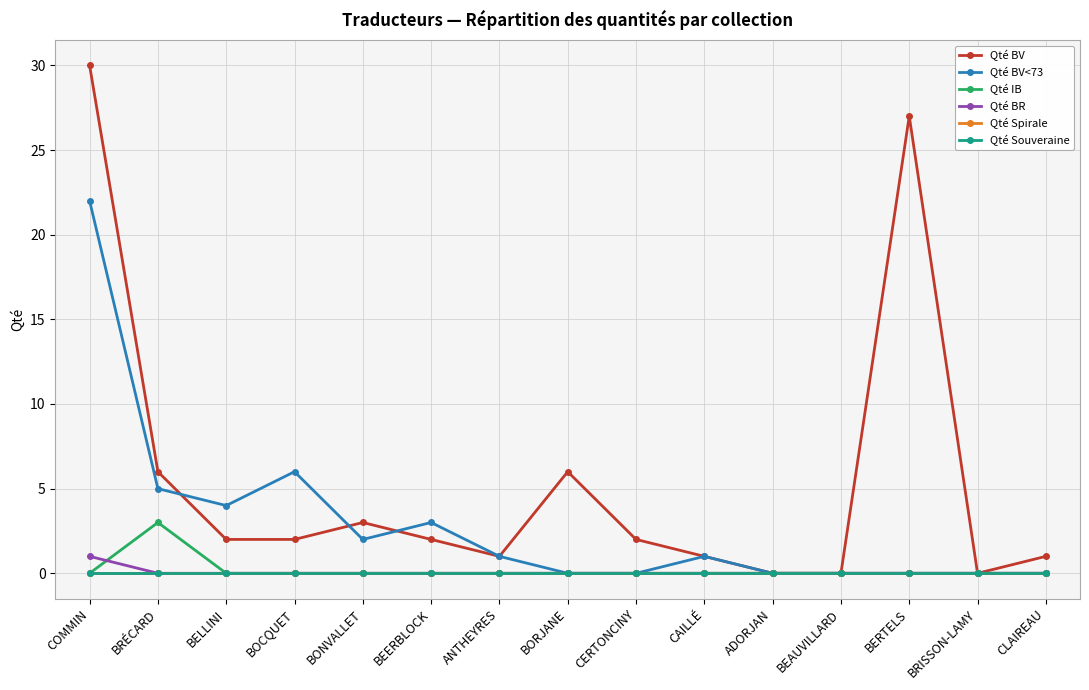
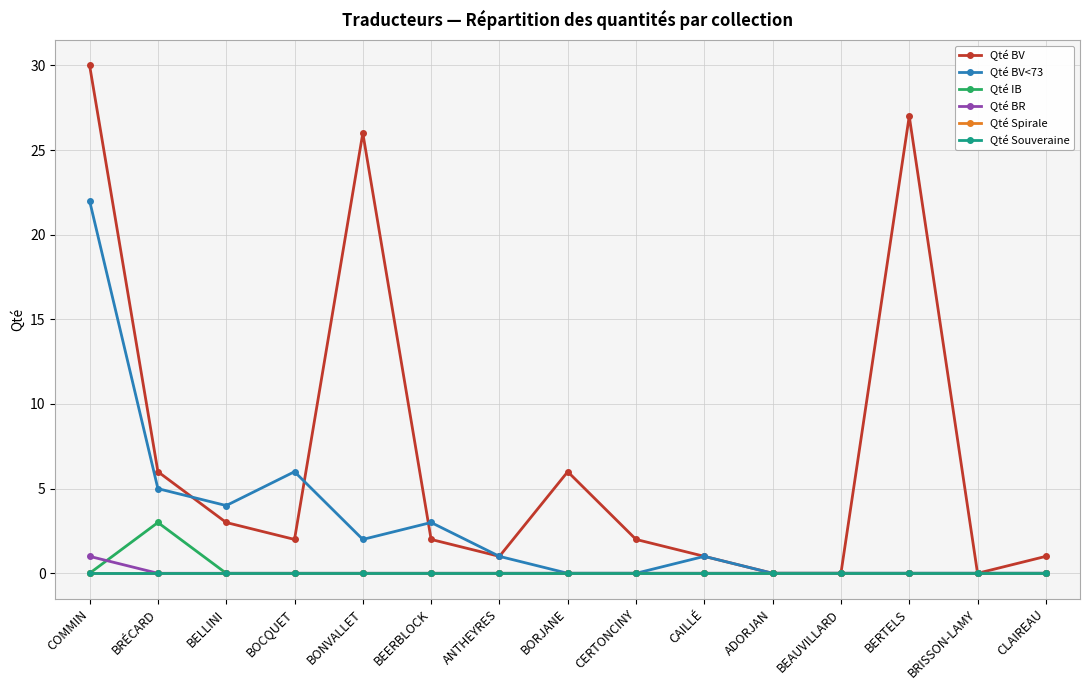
  {
    "Qté BV": {
      "COMMIN": 30,
      "BRÉCARD": 6,
-     "BELLINI": 2,
+     "BELLINI": 3,
      "BOCQUET": 2,
-     "BONVALLET": 3,
+     "BONVALLET": 26,
      "BEERBLOCK": 2,
      "BORJANE": 6,
      "CERTONCINY": 2,
      "BERTELS": 27,
      "CLAIREAU": 1
    },
    "Qté BV<73": {
      "COMMIN": 22,
      "BRÉCARD": 5,
      "BELLINI": 4,
      "BOCQUET": 6,
      "BONVALLET": 2,
      "BEERBLOCK": 3
    },
    "Qté BR": {
      "COMMIN": 1
    }
  }
